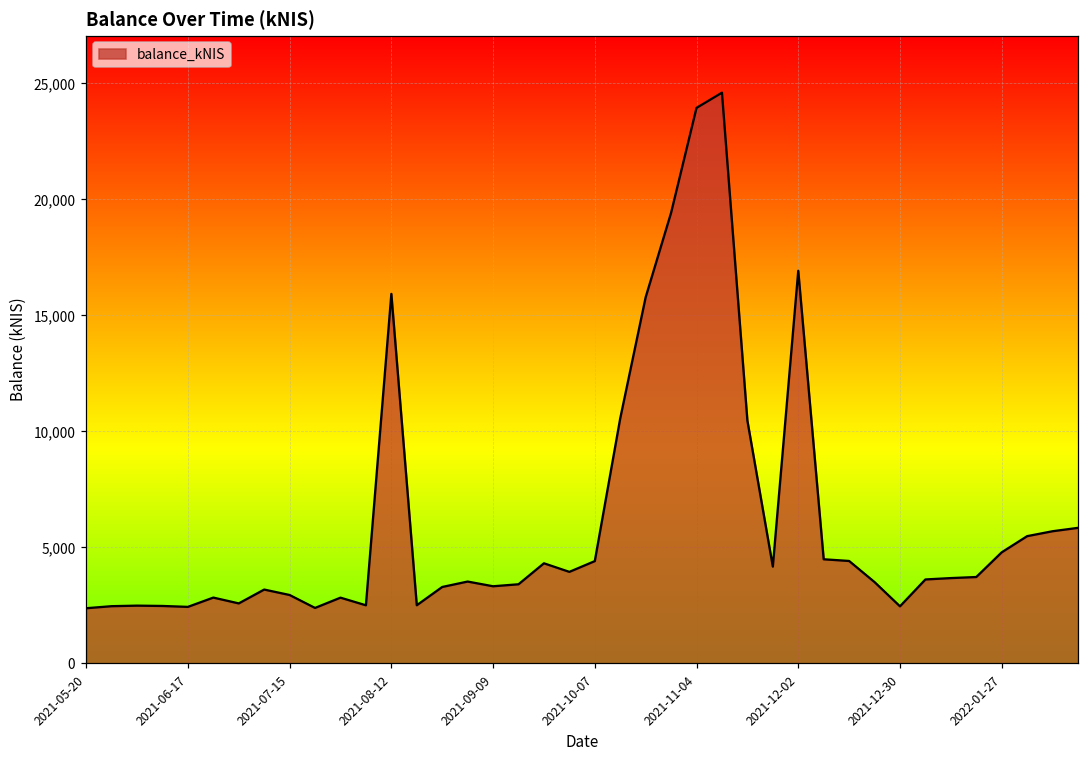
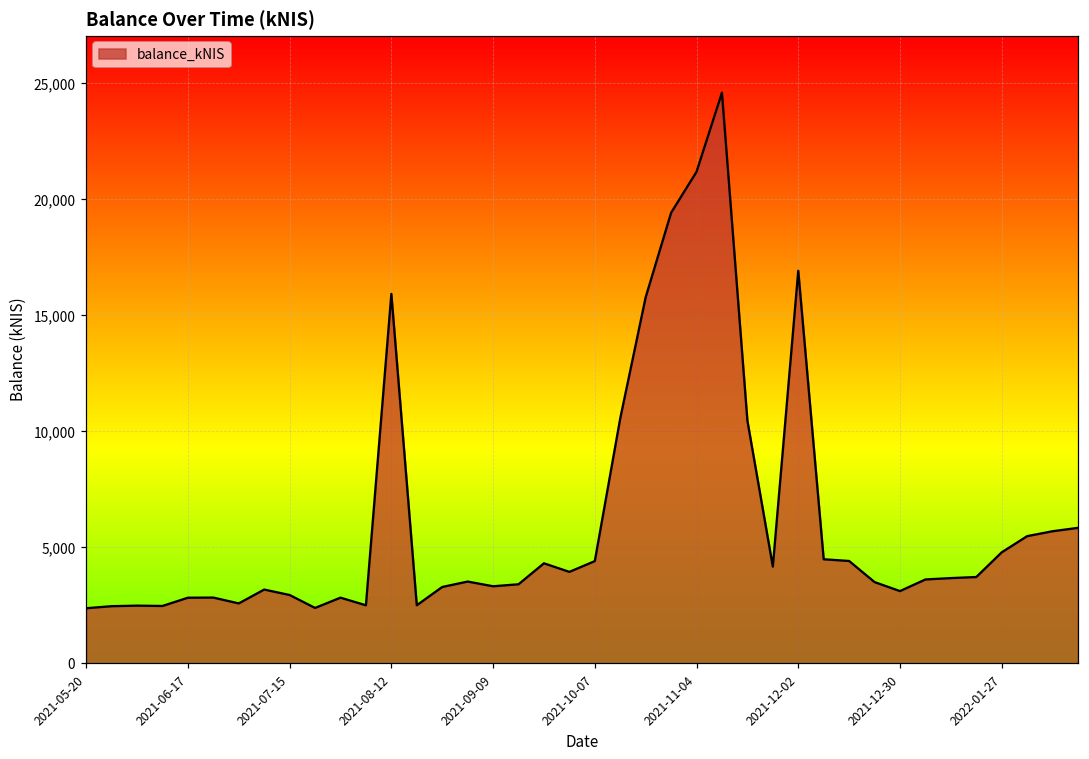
  {
    "2021-05-20": "2,400",
-   "2021-06-17": "2,400",
+   "2021-06-17": "2,800",
    "2021-07-15": "3,000",
    "2021-08-12": "15,900",
    "2021-09-09": "3,300",
    "2021-10-07": "4,400",
-   "2021-11-04": "23,900",
+   "2021-11-04": "21,200",
    "2021-12-02": "16,900",
-   "2021-12-30": "2,500",
+   "2021-12-30": "3,100",
    "2022-01-27": "4,800"
  }
